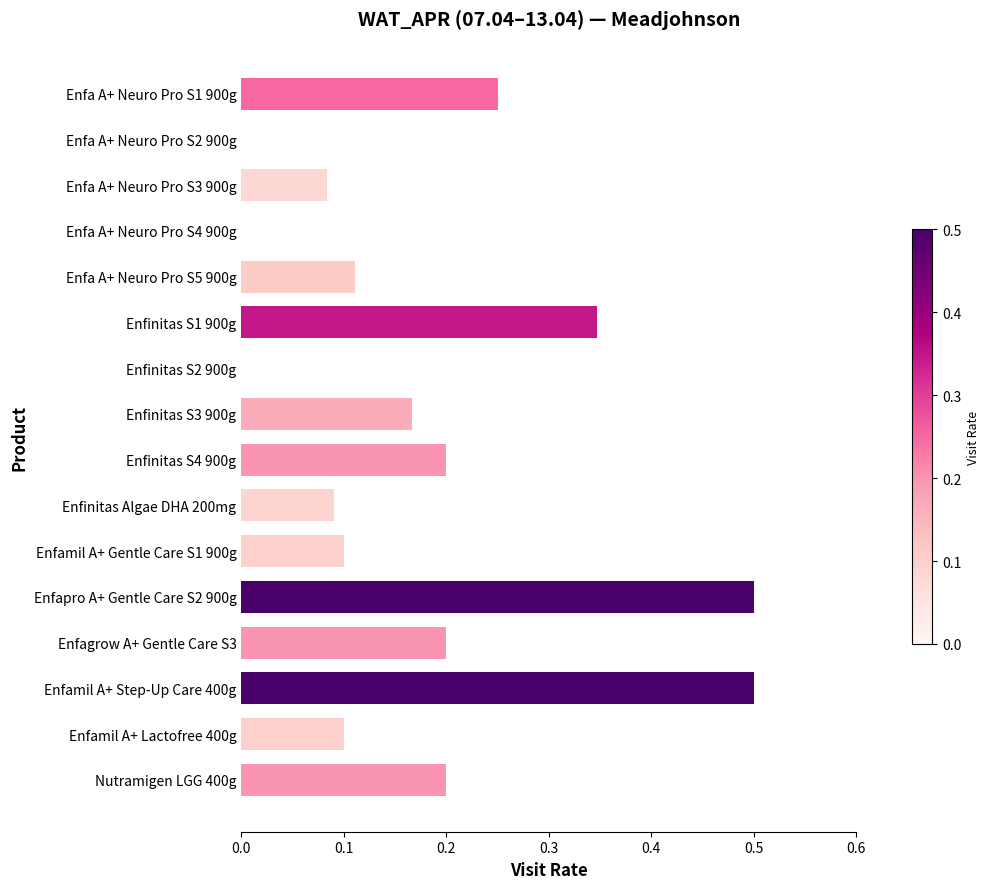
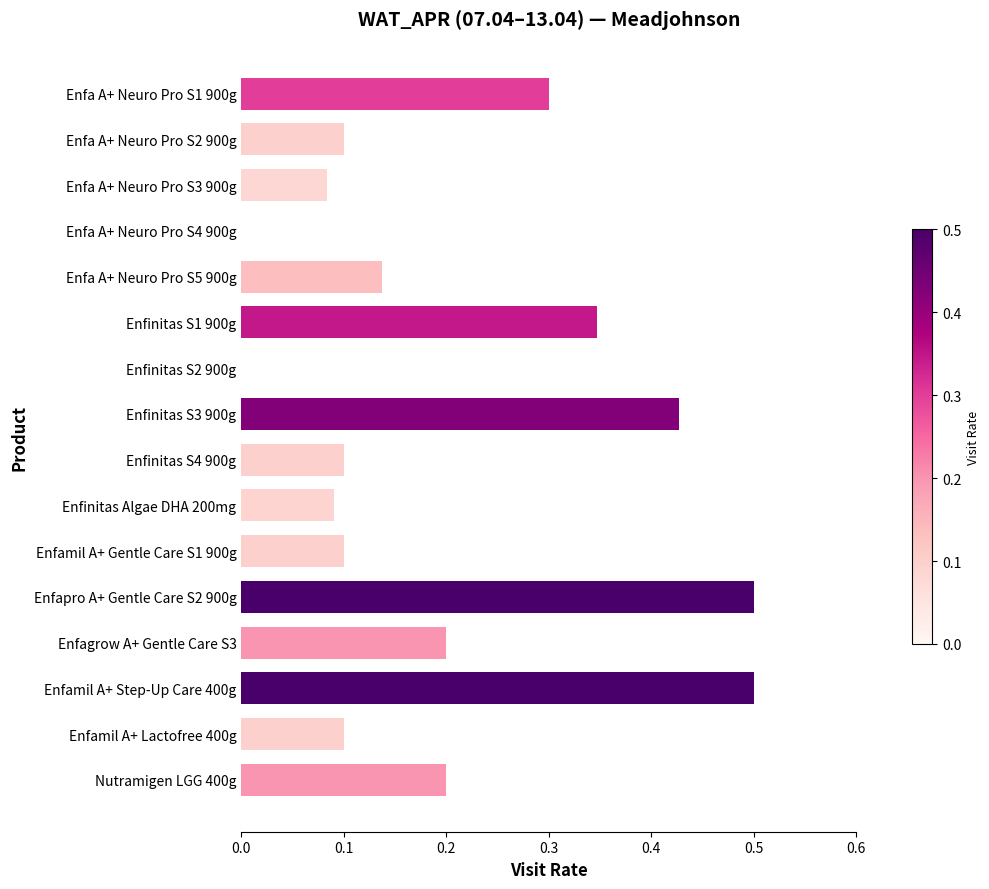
  {
-   "Enfa A+ Neuro Pro S1 900g": 0.25,
-   "Enfa A+ Neuro Pro S2 900g": 0.0,
+   "Enfa A+ Neuro Pro S1 900g": 0.30,
+   "Enfa A+ Neuro Pro S2 900g": 0.1,
    "Enfa A+ Neuro Pro S3 900g": 0.083,
    "Enfa A+ Neuro Pro S4 900g": 0.000,
-   "Enfa A+ Neuro Pro S5 900g": 0.111,
+   "Enfa A+ Neuro Pro S5 900g": 0.137,
    "Enfinitas S1 900g": 0.347,
    "Enfinitas S2 900g": 0.000,
-   "Enfinitas S3 900g": 0.167,
-   "Enfinitas S4 900g": 0.2,
+   "Enfinitas S3 900g": 0.427,
+   "Enfinitas S4 900g": 0.1,
    "Enfinitas Algae DHA 200mg": 0.091,
    "Enfamil A+ Gentle Care S1 900g": 0.100,
    "Enfapro A+ Gentle Care S2 900g": 0.500,
    "Enfagrow A+ Gentle Care S3": 0.200,
    "Enfamil A+ Step-Up Care 400g": 0.500,
    "Enfamil A+ Lactofree 400g": 0.100,
    "Nutramigen LGG 400g": 0.200
  }
